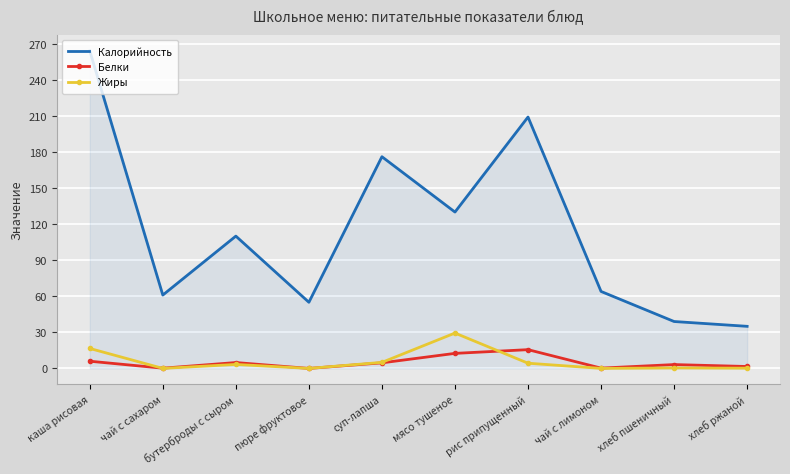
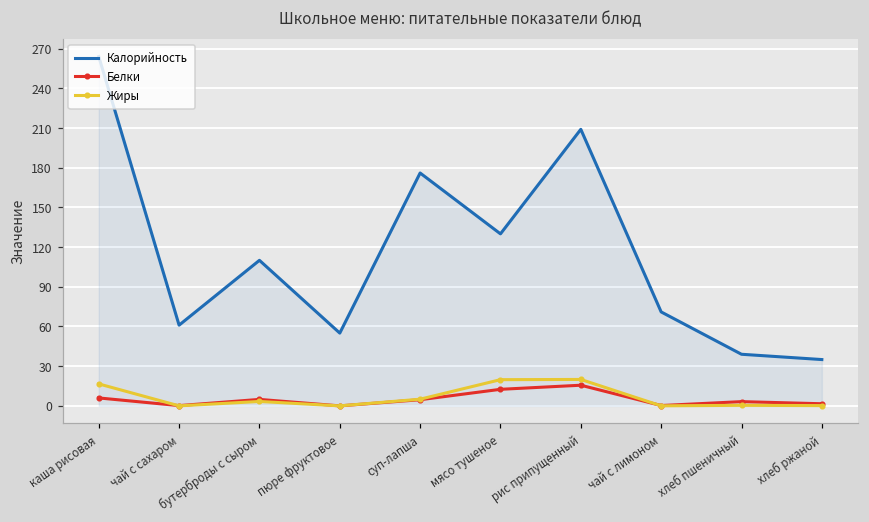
  {
    "Калорийность": {
      "чай с сахаром": 61,
      "бутерброды с сыром": 110,
      "пюре фруктовое": 55,
      "суп-лапша": 176,
      "мясо тушеное": 130,
      "рис припущенный": 209,
-     "чай с лимоном": 64,
+     "чай с лимоном": 71,
      "хлеб пшеничный": 39,
      "хлеб ржаной": 35
    },
    "Белки": {
      "каша рисовая": 6,
      "мясо тушеное": 13,
      "рис припущенный": 16,
      "хлеб пшеничный": 3
    },
    "Жиры": {
      "каша рисовая": 17,
-     "мясо тушеное": 29,
-     "рис припущенный": 4,
+     "мясо тушеное": 20,
+     "рис припущенный": 20,
      "хлеб пшеничный": 0
    }
  }
